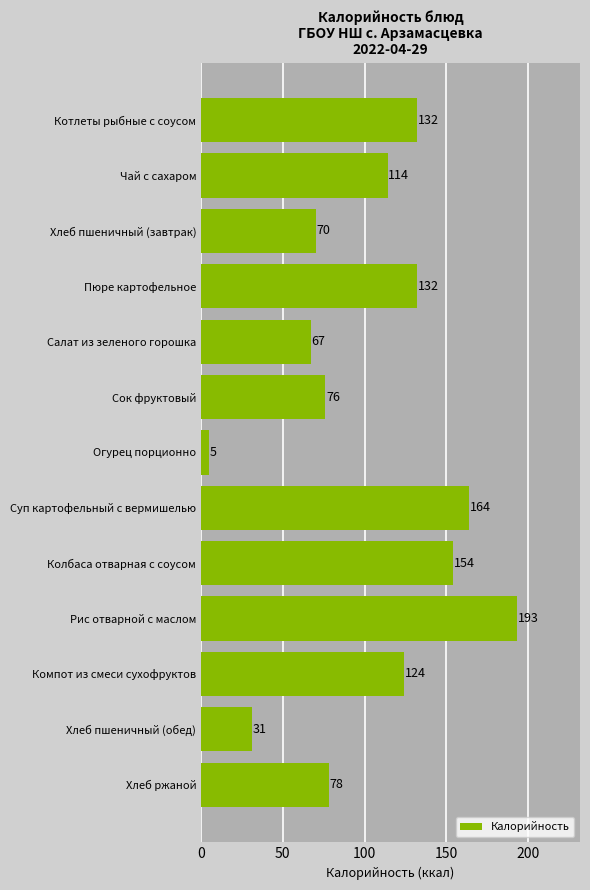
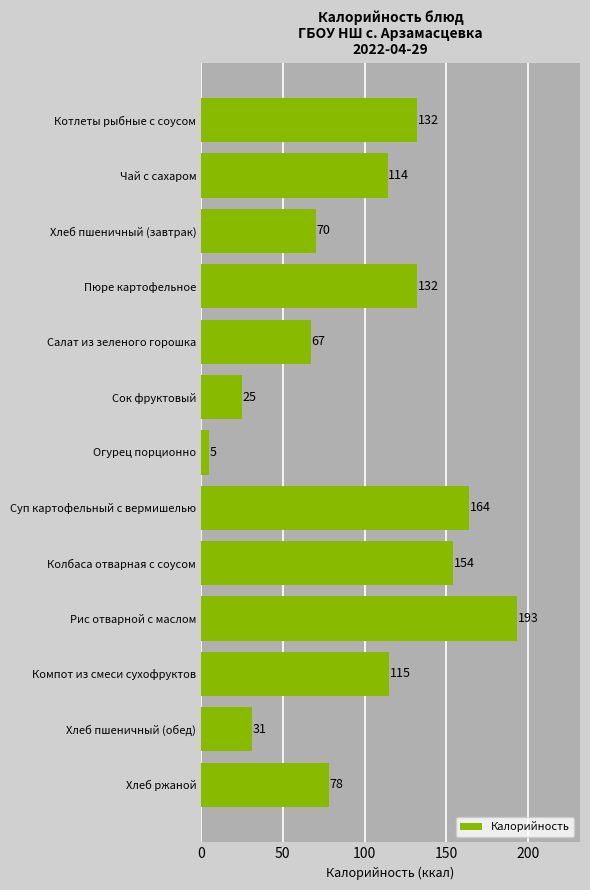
  {
    "Котлеты рыбные с соусом": 132,
    "Чай с сахаром": 114,
    "Хлеб пшеничный (завтрак)": 70,
    "Пюре картофельное": 132,
    "Салат из зеленого горошка": 67,
-   "Сок фруктовый": 76,
+   "Сок фруктовый": 25,
    "Огурец порционно": 5,
    "Суп картофельный с вермишелью": 164,
    "Колбаса отварная с соусом": 154,
    "Рис отварной с маслом": 193,
-   "Компот из смеси сухофруктов": 124,
+   "Компот из смеси сухофруктов": 115,
    "Хлеб пшеничный (обед)": 31,
    "Хлеб ржаной": 78
  }
